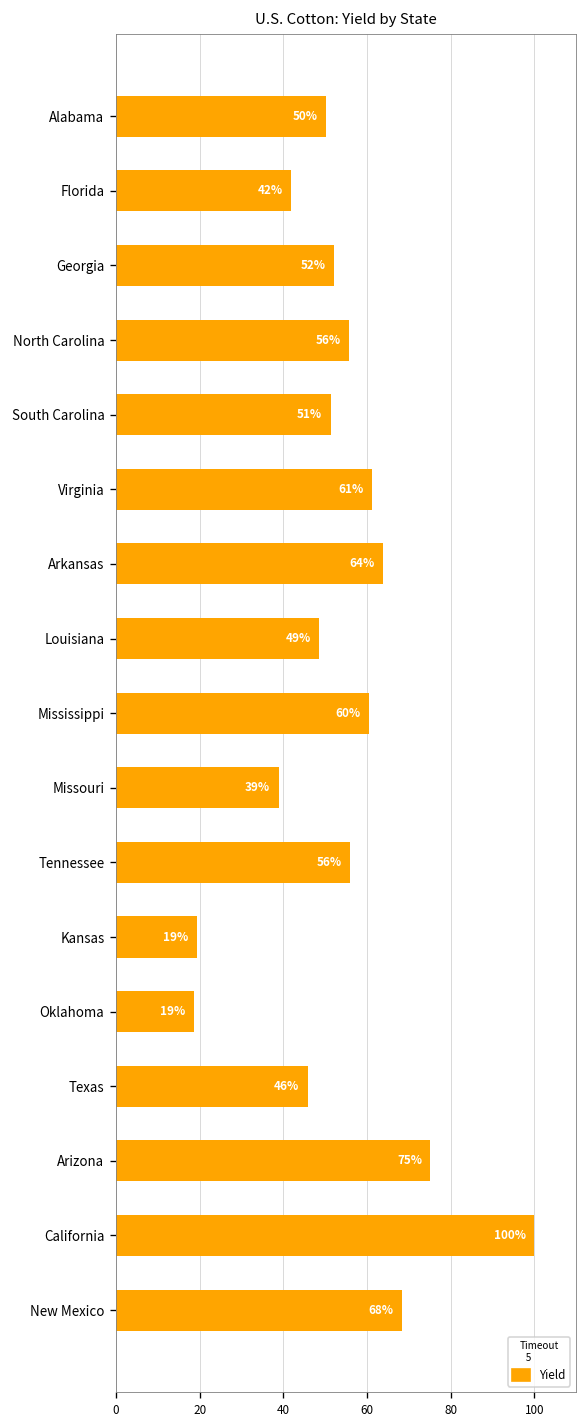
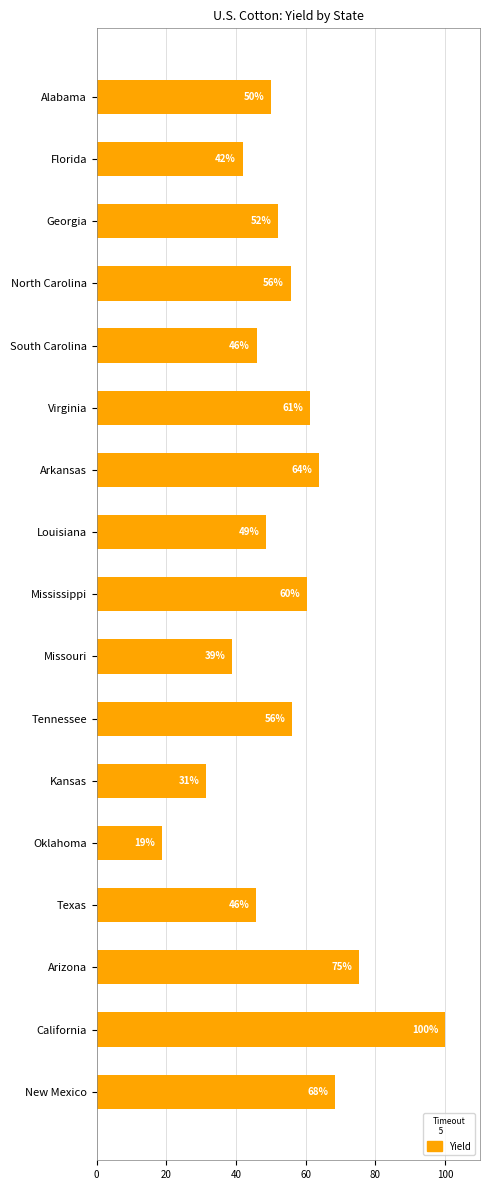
  {
    "Alabama": "50%",
    "Florida": "42%",
    "Georgia": "52%",
    "North Carolina": "56%",
-   "South Carolina": "51%",
+   "South Carolina": "46%",
    "Virginia": "61%",
    "Arkansas": "64%",
    "Louisiana": "49%",
    "Mississippi": "60%",
    "Missouri": "39%",
    "Tennessee": "56%",
-   "Kansas": "19%",
+   "Kansas": "31%",
    "Oklahoma": "19%",
    "Texas": "46%",
    "Arizona": "75%",
    "California": "100%",
    "New Mexico": "68%"
  }
